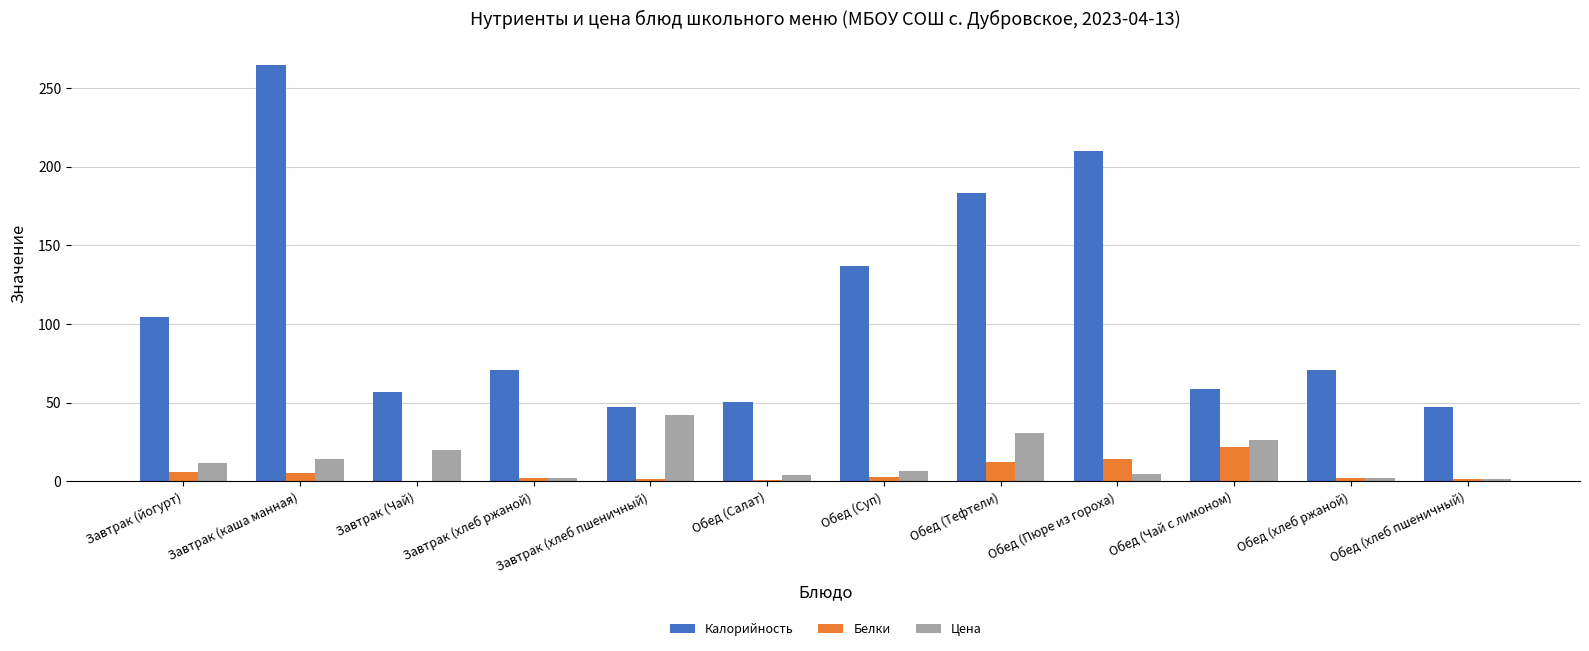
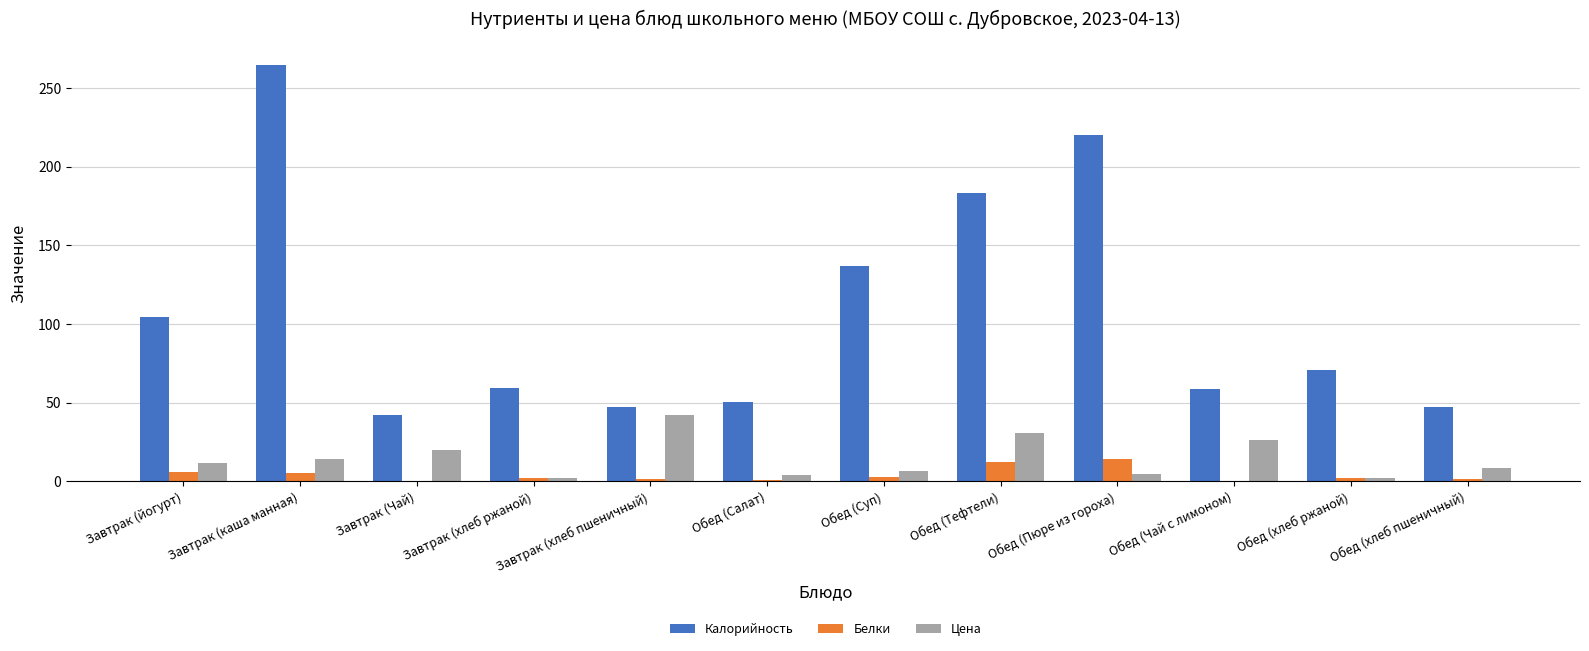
  {
    "Калорийность": {
      "Завтрак (йогурт)": 104,
      "Завтрак (каша манная)": 265,
-     "Завтрак (Чай)": 57,
-     "Завтрак (хлеб ржаной)": 71,
+     "Завтрак (Чай)": 42,
+     "Завтрак (хлеб ржаной)": 60,
      "Завтрак (хлеб пшеничный)": 47,
      "Обед (Салат)": 51,
      "Обед (Суп)": 137,
      "Обед (Тефтели)": 183,
-     "Обед (Пюре из гороха)": 210,
+     "Обед (Пюре из гороха)": 220,
      "Обед (Чай с лимоном)": 59,
      "Обед (хлеб ржаной)": 71,
      "Обед (хлеб пшеничный)": 47
    },
    "Белки": {
      "Завтрак (йогурт)": 6,
      "Завтрак (каша манная)": 6,
      "Завтрак (хлеб ржаной)": 2,
      "Обед (Суп)": 3,
      "Обед (Тефтели)": 12,
      "Обед (Пюре из гороха)": 14,
-     "Обед (Чай с лимоном)": 22,
+     "Обед (Чай с лимоном)": 0,
      "Обед (хлеб ржаной)": 2
    },
    "Цена": {
      "Завтрак (йогурт)": 12,
      "Завтрак (каша манная)": 14,
      "Завтрак (Чай)": 20,
      "Завтрак (хлеб ржаной)": 2,
      "Завтрак (хлеб пшеничный)": 42,
      "Обед (Салат)": 4,
      "Обед (Суп)": 7,
      "Обед (Тефтели)": 31,
      "Обед (Пюре из гороха)": 5,
      "Обед (Чай с лимоном)": 26,
      "Обед (хлеб ржаной)": 2,
-     "Обед (хлеб пшеничный)": 2
+     "Обед (хлеб пшеничный)": 8
    }
  }
